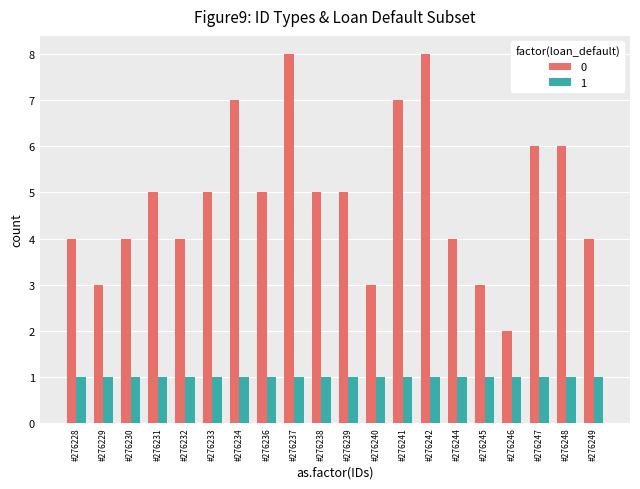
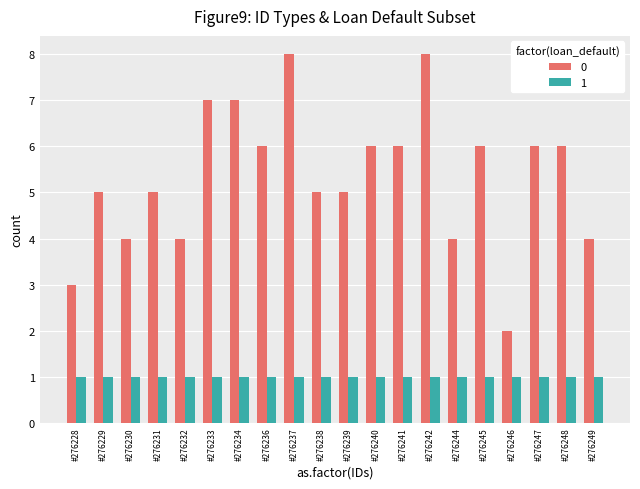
  {
    "0": {
-     "#276228": 4,
-     "#276229": 3,
+     "#276228": 3,
+     "#276229": 5,
      "#276230": 4,
      "#276231": 5,
      "#276232": 4,
-     "#276233": 5,
+     "#276233": 7,
      "#276234": 7,
-     "#276236": 5,
+     "#276236": 6,
      "#276237": 8,
      "#276238": 5,
      "#276239": 5,
-     "#276240": 3,
-     "#276241": 7,
+     "#276240": 6,
+     "#276241": 6,
      "#276242": 8,
      "#276244": 4,
-     "#276245": 3,
+     "#276245": 6,
      "#276246": 2,
      "#276247": 6,
      "#276248": 6,
      "#276249": 4
    },
    "1": {
      "#276228": 1,
      "#276229": 1,
      "#276230": 1,
      "#276231": 1,
      "#276232": 1,
      "#276233": 1,
      "#276234": 1,
      "#276236": 1,
      "#276237": 1,
      "#276238": 1,
      "#276239": 1,
      "#276240": 1,
      "#276241": 1,
      "#276242": 1,
      "#276244": 1,
      "#276245": 1,
      "#276246": 1,
      "#276247": 1,
      "#276248": 1,
      "#276249": 1
    }
  }
